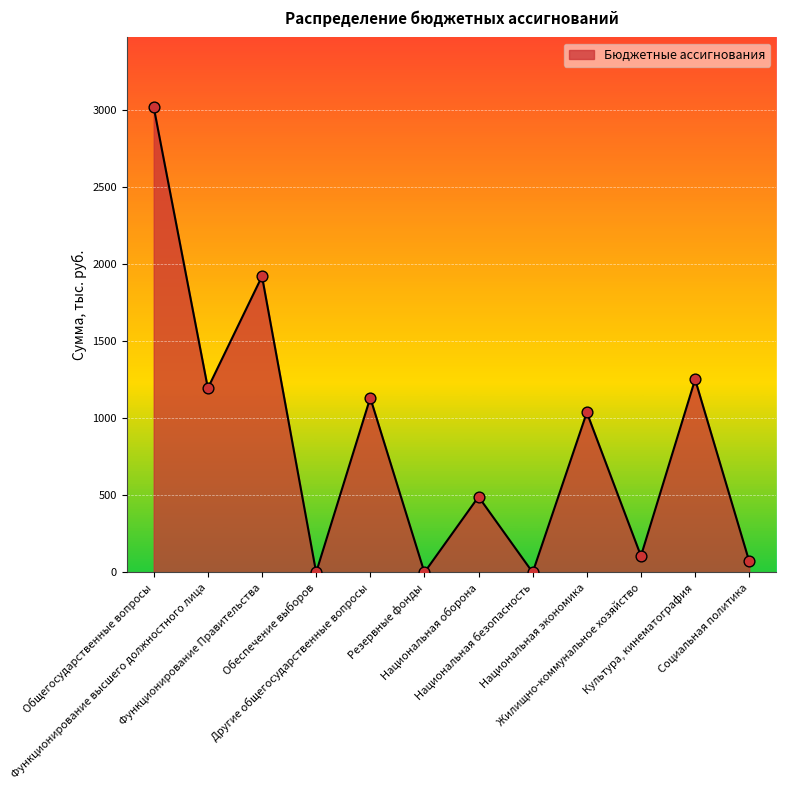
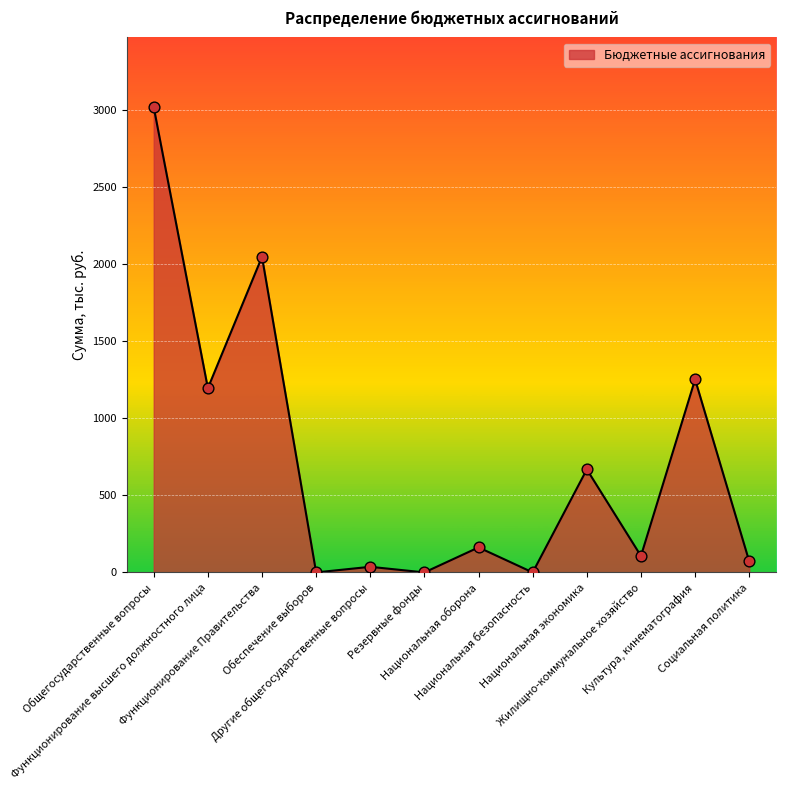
  {
    "Общегосударственные вопросы": 3020,
    "Функционирование высшего должностного лица": 1190,
-   "Функционирование Правительства": 1920,
+   "Функционирование Правительства": 2050,
    "Обеспечение выборов": 0,
-   "Другие общегосударственные вопросы": 1130,
+   "Другие общегосударственные вопросы": 40,
    "Резервные фонды": 0,
-   "Национальная оборона": 490,
+   "Национальная оборона": 160,
    "Национальная безопасность": 0,
-   "Национальная экономика": 1040,
+   "Национальная экономика": 670,
    "Жилищно-коммунальное хозяйство": 110,
    "Культура, кинематография": 1250,
    "Социальная политика": 70
  }
